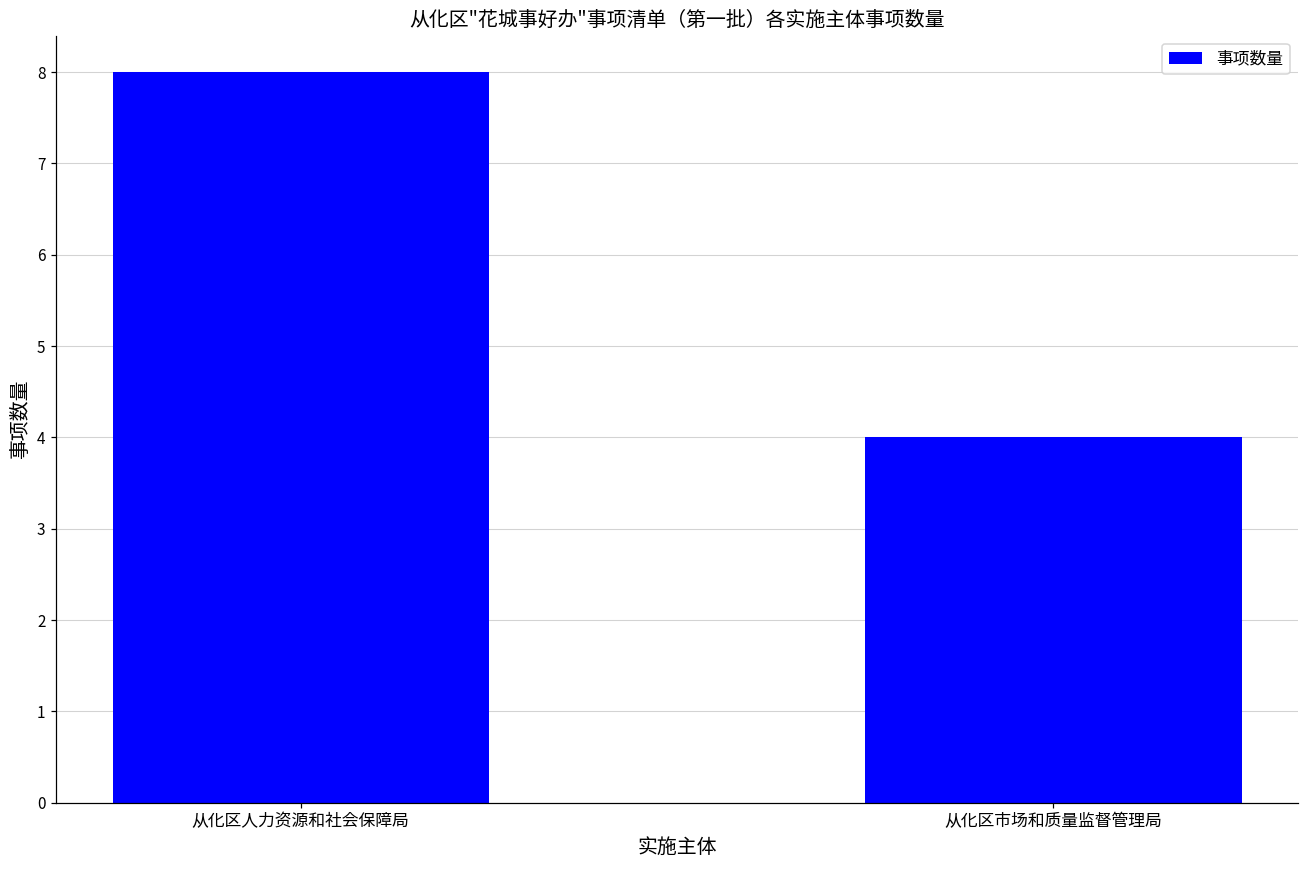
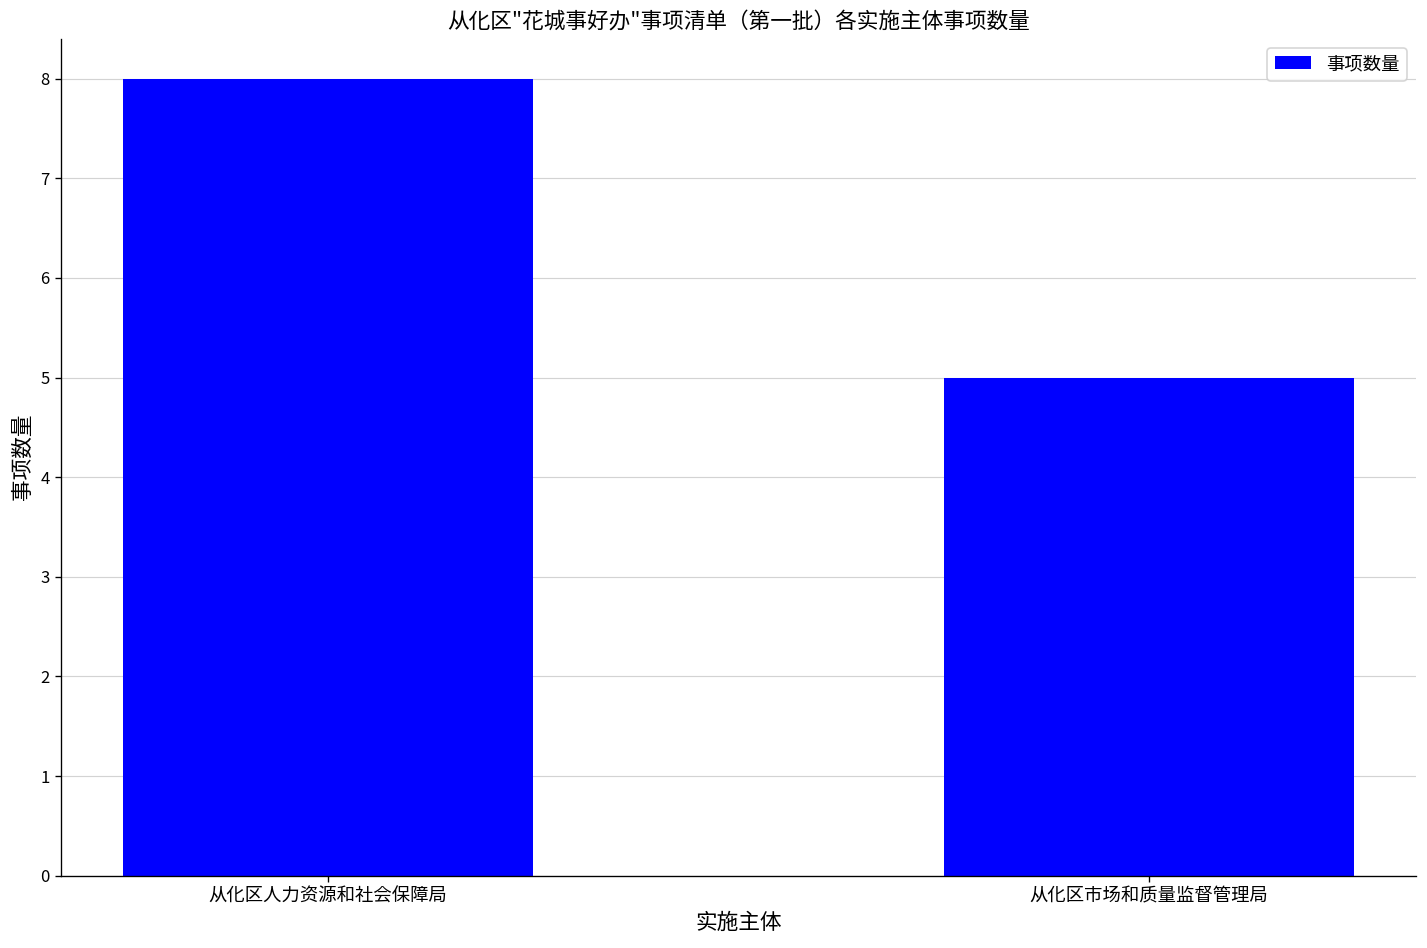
  {
    "从化区人力资源和社会保障局": 8,
-   "从化区市场和质量监督管理局": 4
+   "从化区市场和质量监督管理局": 5
  }
